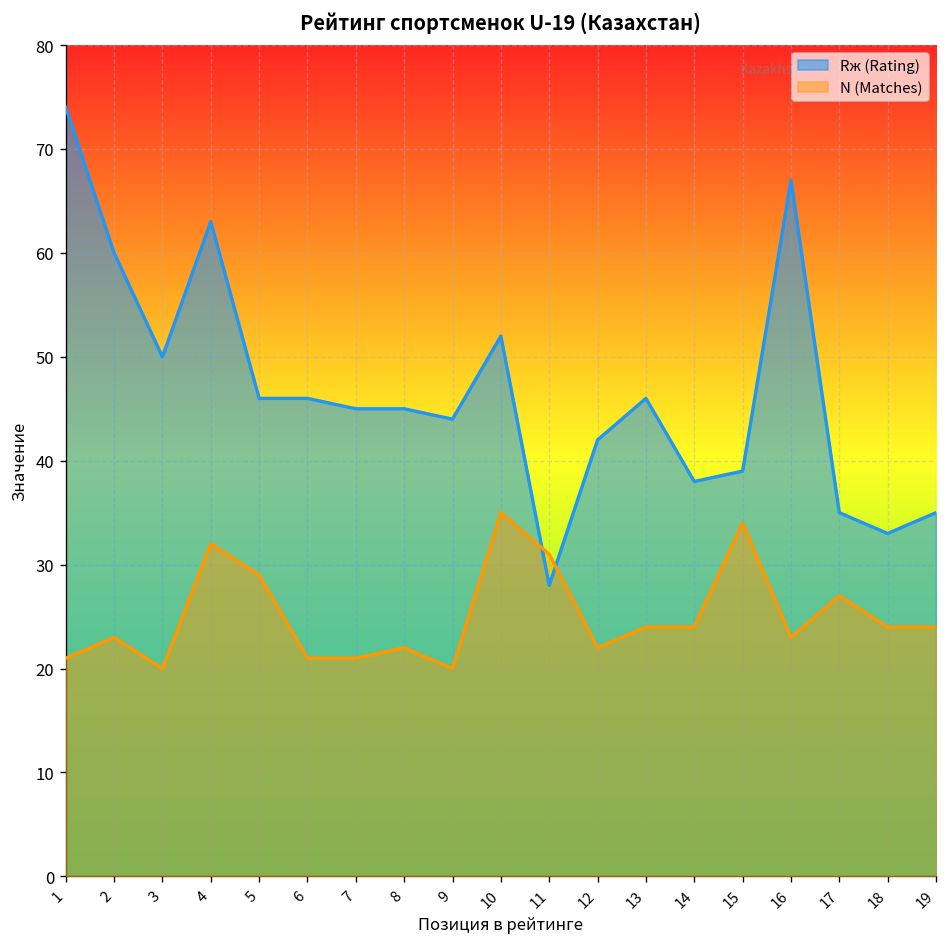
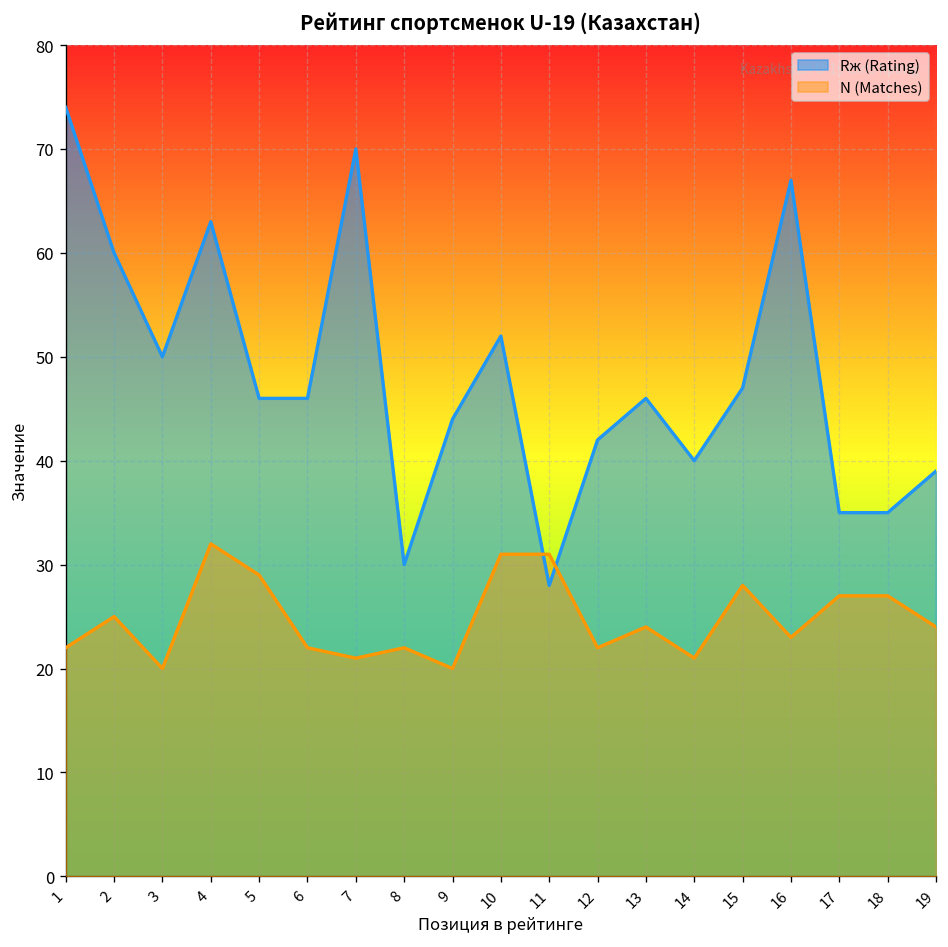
  {
    "Rж (Rating)": {
      "1": 74,
      "2": 60,
      "3": 50,
      "4": 63,
      "5": 46,
      "6": 46,
-     "7": 45,
-     "8": 45,
+     "7": 70,
+     "8": 30,
      "9": 44,
      "10": 52,
      "11": 28,
      "12": 42,
      "13": 46,
-     "14": 38,
-     "15": 39,
+     "14": 40,
+     "15": 47,
      "16": 67,
      "17": 35,
-     "18": 33,
-     "19": 35
+     "18": 35,
+     "19": 39
    },
    "N (Matches)": {
-     "1": 21,
-     "2": 23,
+     "1": 22,
+     "2": 25,
      "3": 20,
      "4": 32,
      "5": 29,
-     "6": 21,
+     "6": 22,
      "7": 21,
      "8": 22,
      "9": 20,
-     "10": 35,
+     "10": 31,
      "11": 31,
      "12": 22,
      "13": 24,
-     "14": 24,
-     "15": 34,
+     "14": 21,
+     "15": 28,
      "16": 23,
      "17": 27,
-     "18": 24,
+     "18": 27,
      "19": 24
    }
  }
